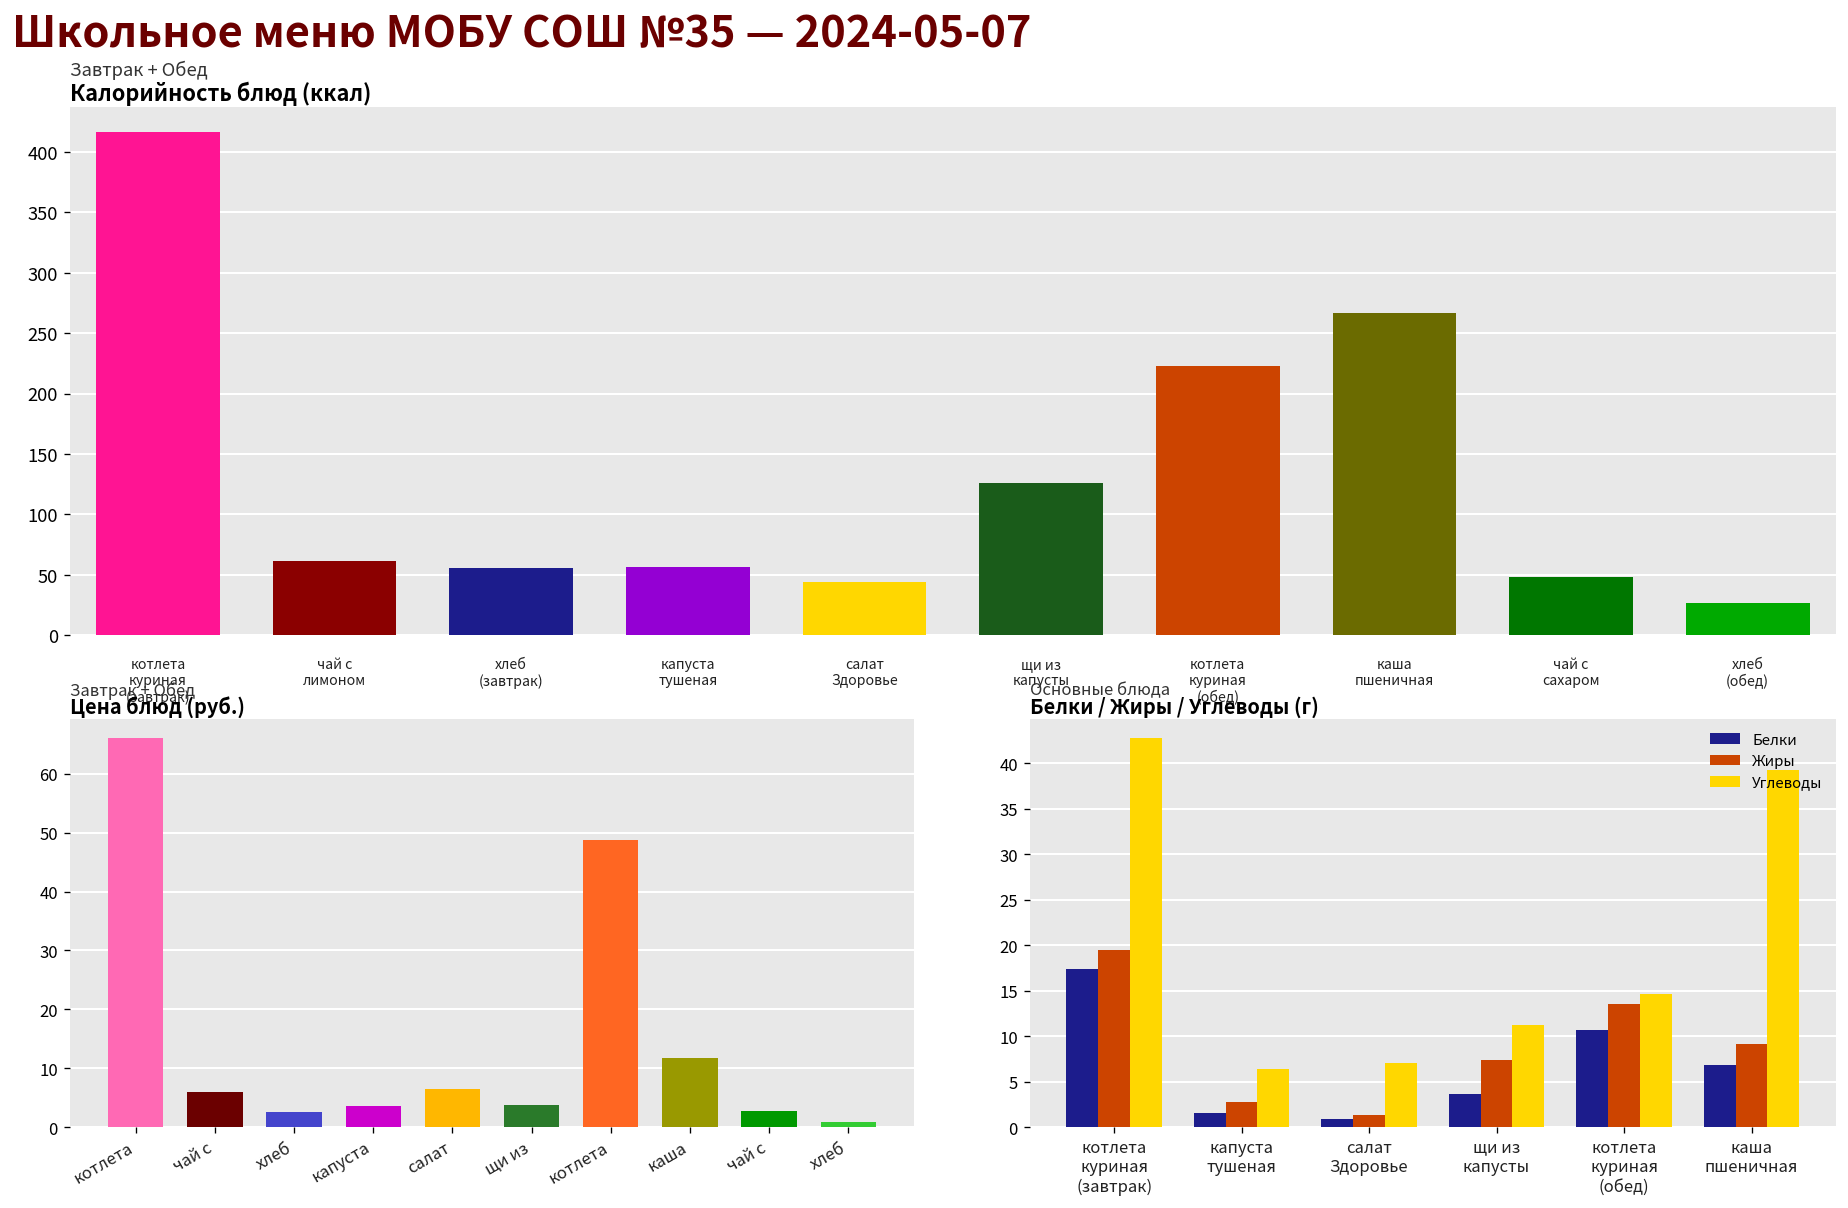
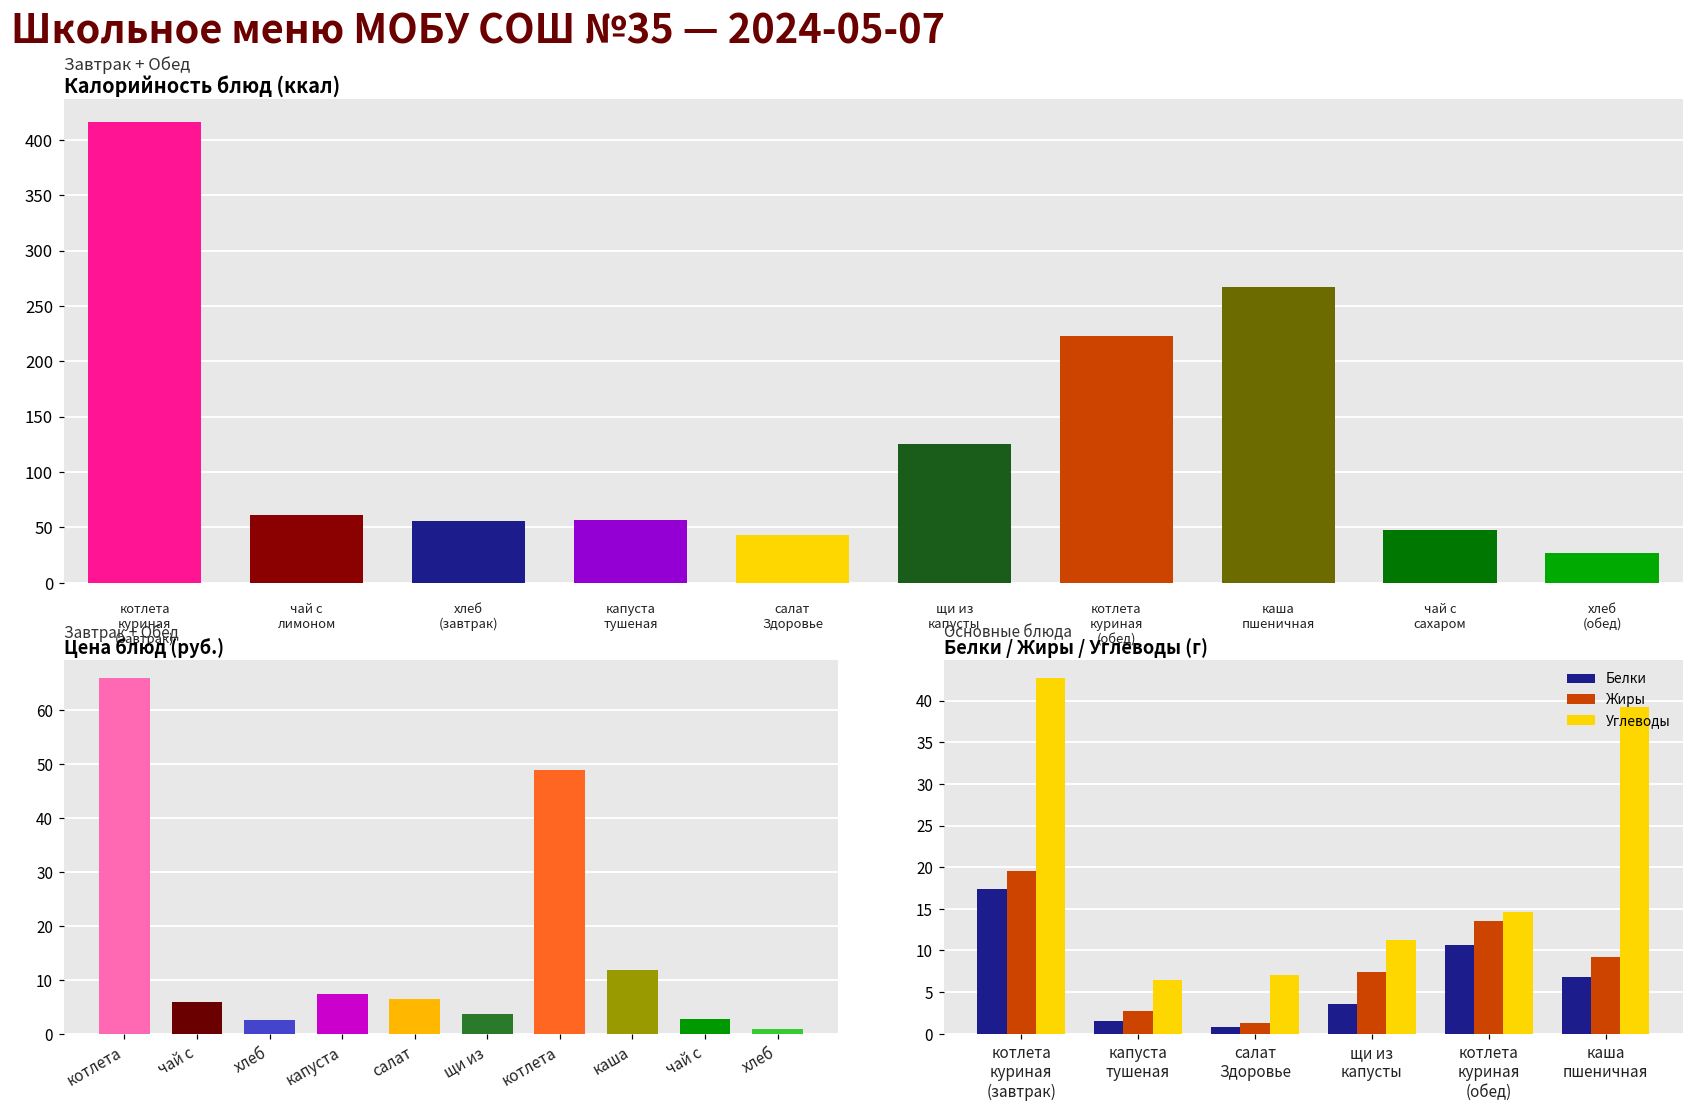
  {
    "Цена блюд (руб.)": {
-     "капуста": 4,
+     "капуста": 7,
      "салат": 6,
      "щи из": 4,
      "каша": 12
    },
    "Белки / Жиры / Углеводы (г)": {
      "Белки": {
        "котлета куриная (завтрак)": 17,
        "капуста тушеная": 2,
        "салат Здоровье": 1,
        "щи из капусты": 4,
        "котлета куриная (обед)": 11,
        "каша пшеничная": 7
      },
      "Жиры": {
        "котлета куриная (завтрак)": 20,
        "капуста тушеная": 3,
        "салат Здоровье": 1,
        "щи из капусты": 7,
        "котлета куриная (обед)": 14,
        "каша пшеничная": 9
      },
      "Углеводы": {
        "котлета куриная (завтрак)": 43,
        "капуста тушеная": 6,
        "салат Здоровье": 7,
        "щи из капусты": 11,
        "котлета куриная (обед)": 15,
        "каша пшеничная": 39
      }
    }
  }
